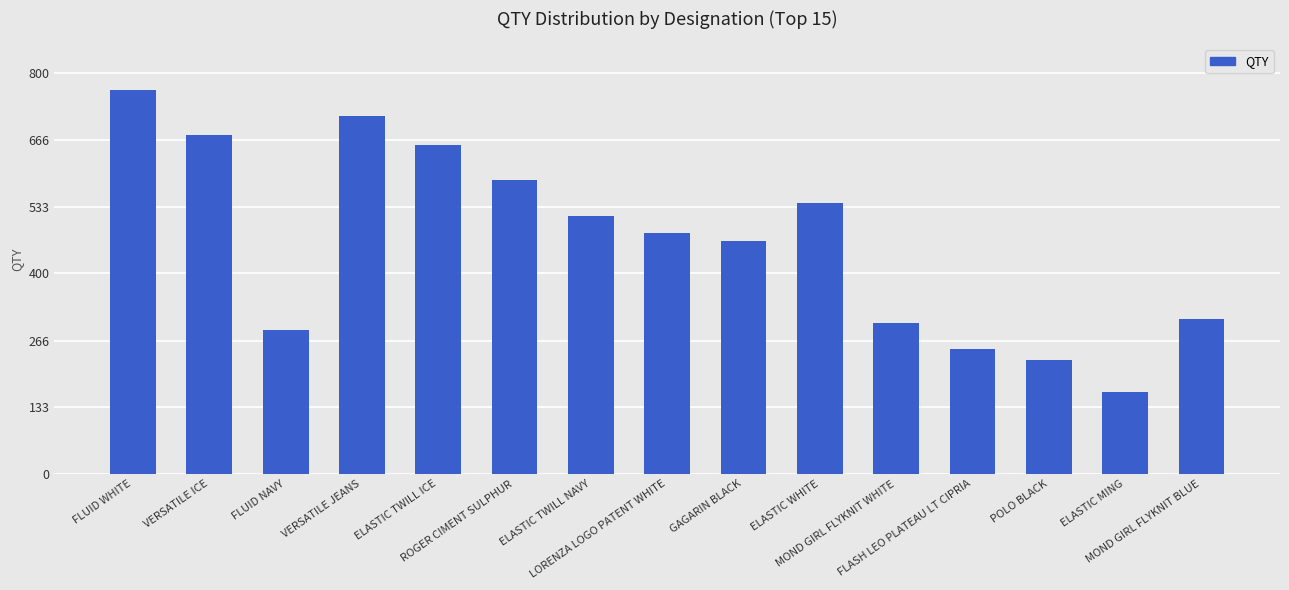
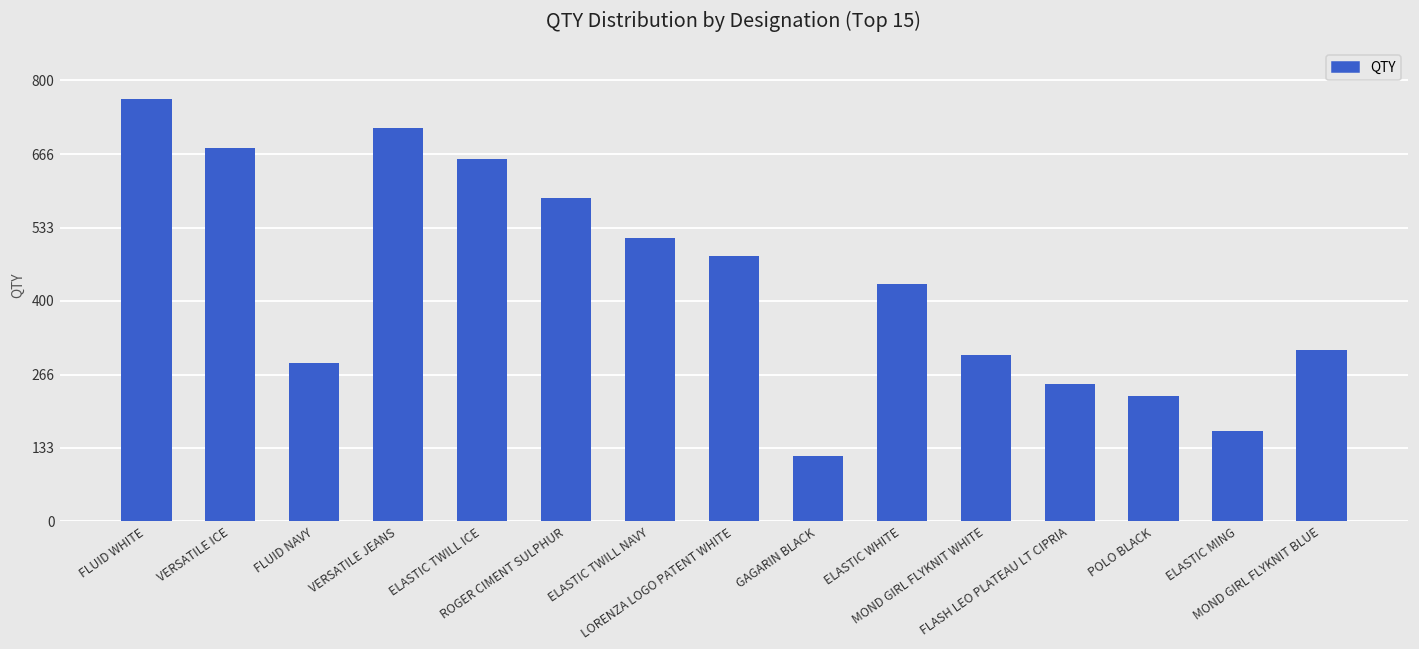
  {
    "FLUID WHITE": 770,
    "VERSATILE ICE": 680,
    "FLUID NAVY": 290,
    "VERSATILE JEANS": 710,
    "ELASTIC TWILL ICE": 660,
    "ROGER CIMENT SULPHUR": 590,
    "ELASTIC TWILL NAVY": 510,
    "LORENZA LOGO PATENT WHITE": 480,
-   "GAGARIN BLACK": 470,
-   "ELASTIC WHITE": 540,
+   "GAGARIN BLACK": 120,
+   "ELASTIC WHITE": 430,
    "MOND GIRL FLYKNIT WHITE": 300,
    "FLASH LEO PLATEAU LT CIPRIA": 250,
    "POLO BLACK": 230,
    "ELASTIC MING": 160,
    "MOND GIRL FLYKNIT BLUE": 310
  }
